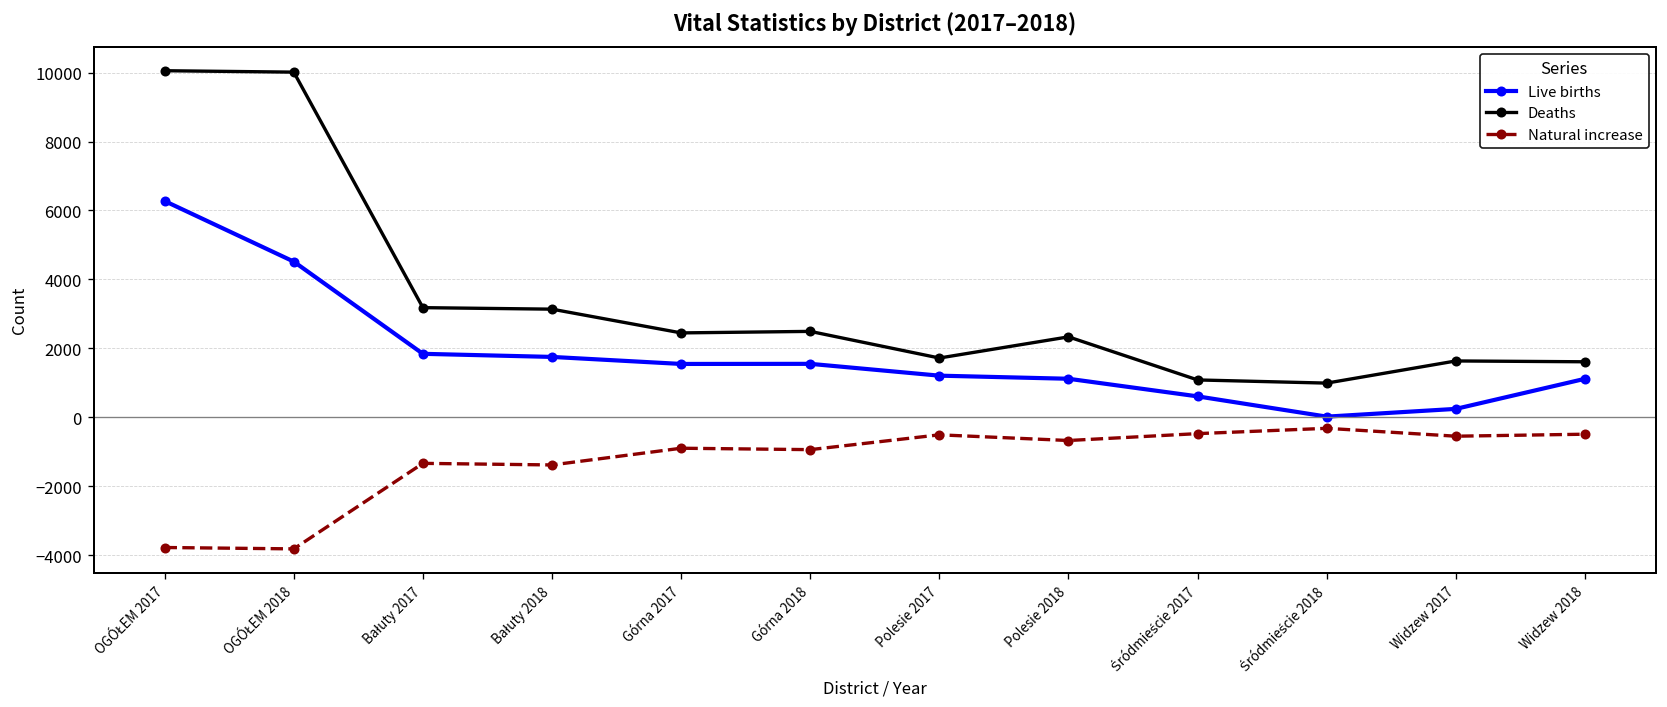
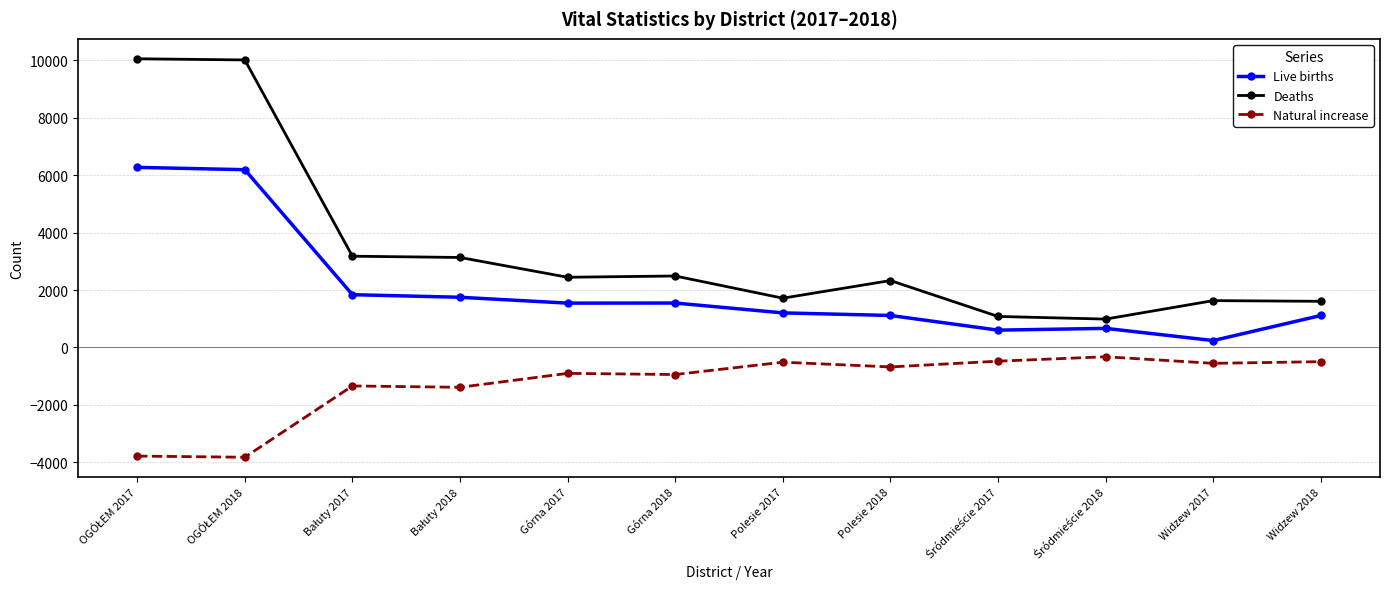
  {
    "Live births": {
      "OGÓŁEM 2017": 6300,
-     "OGÓŁEM 2018": 4500,
+     "OGÓŁEM 2018": 6200,
      "Bałuty 2017": 1800,
      "Bałuty 2018": 1700,
      "Górna 2017": 1500,
      "Górna 2018": 1500,
      "Polesie 2017": 1200,
      "Polesie 2018": 1100,
      "Śródmieście 2017": 600,
-     "Śródmieście 2018": 0,
+     "Śródmieście 2018": 700,
      "Widzew 2017": 200,
      "Widzew 2018": 1100
    },
    "Deaths": {
      "OGÓŁEM 2017": 10100,
      "OGÓŁEM 2018": 10000,
      "Bałuty 2017": 3200,
      "Bałuty 2018": 3100,
      "Górna 2017": 2400,
      "Górna 2018": 2500,
      "Polesie 2017": 1700,
      "Polesie 2018": 2300,
      "Śródmieście 2017": 1100,
      "Śródmieście 2018": 1000,
      "Widzew 2017": 1600,
      "Widzew 2018": 1600
    },
    "Natural increase": {
      "OGÓŁEM 2017": -3800,
      "OGÓŁEM 2018": -3800,
      "Bałuty 2017": -1300,
      "Bałuty 2018": -1400,
      "Górna 2017": -900,
      "Górna 2018": -900,
      "Polesie 2017": -500,
      "Polesie 2018": -700,
      "Śródmieście 2017": -500,
      "Śródmieście 2018": -300,
      "Widzew 2017": -600,
      "Widzew 2018": -500
    }
  }
